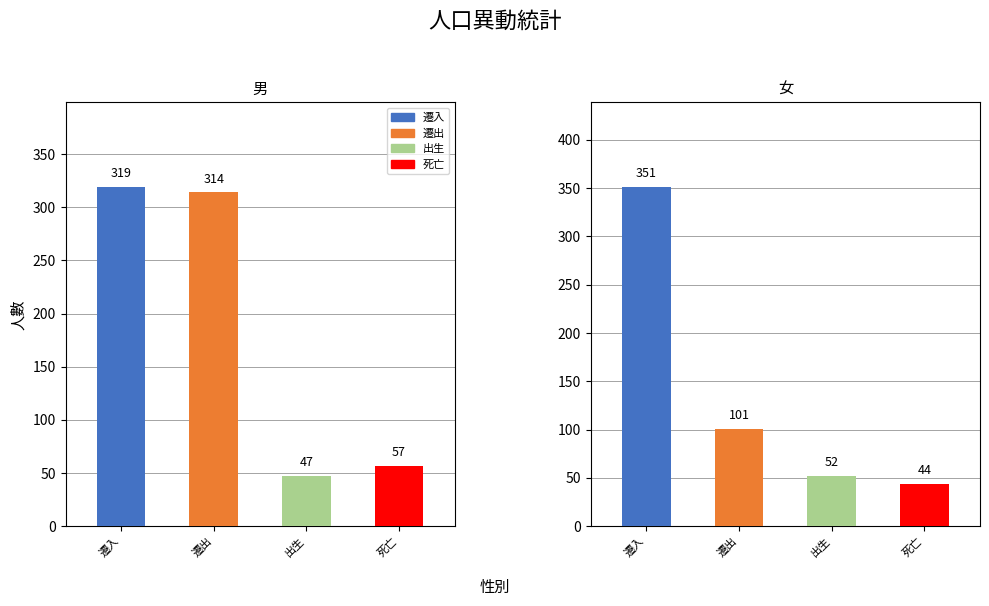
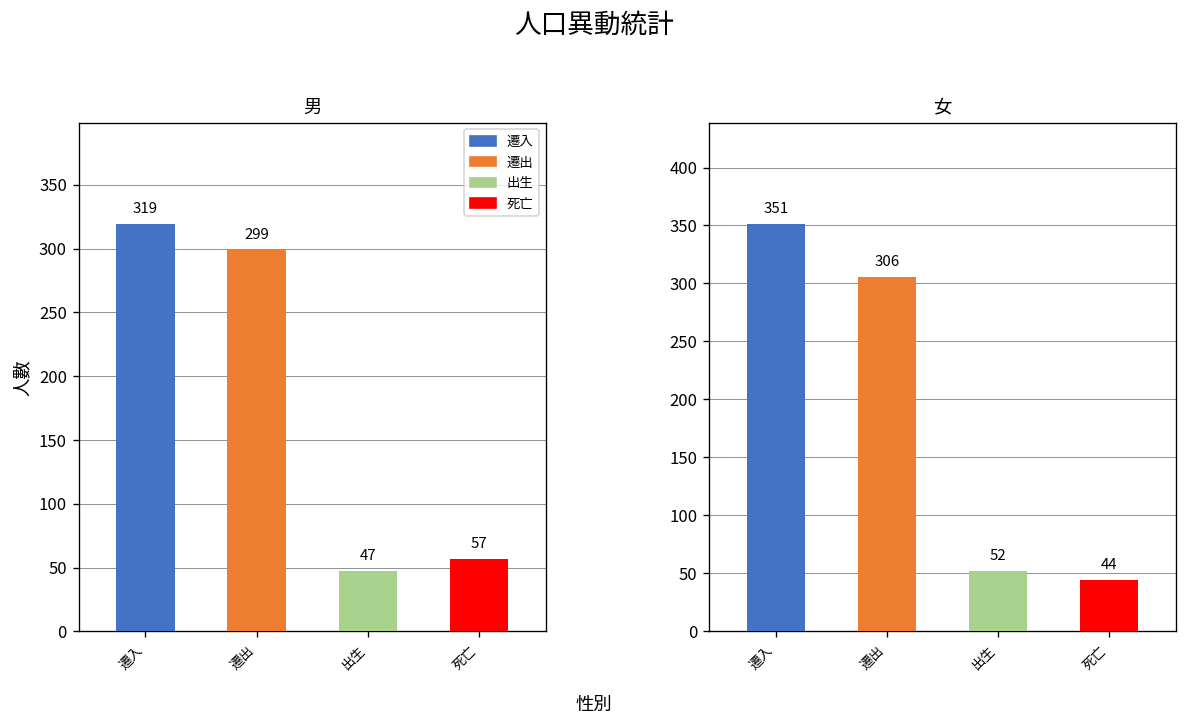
  {
    "男": {
      "遷入": 319,
-     "遷出": 314,
+     "遷出": 299,
      "出生": 47,
      "死亡": 57
    },
    "女": {
      "遷入": 351,
-     "遷出": 101,
+     "遷出": 306,
      "出生": 52,
      "死亡": 44
    }
  }
